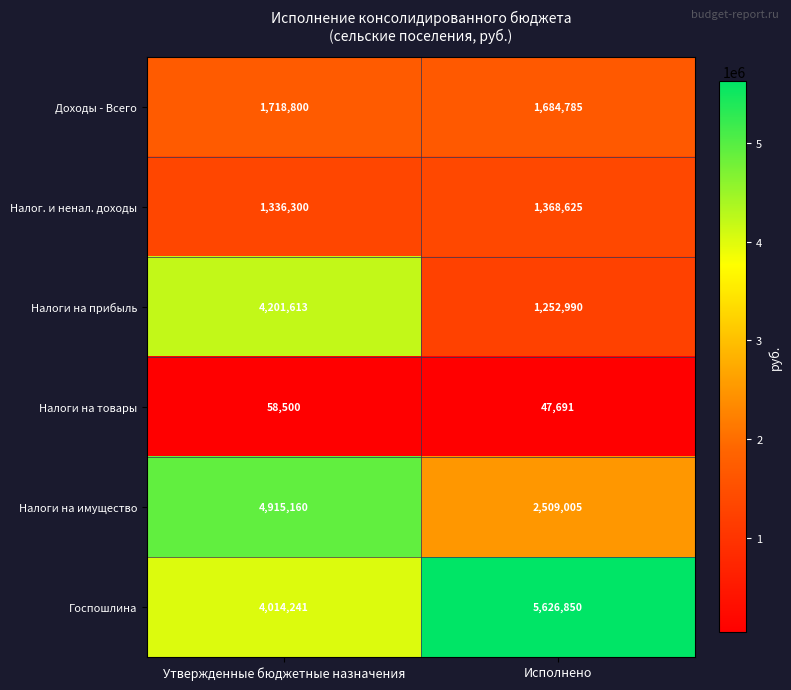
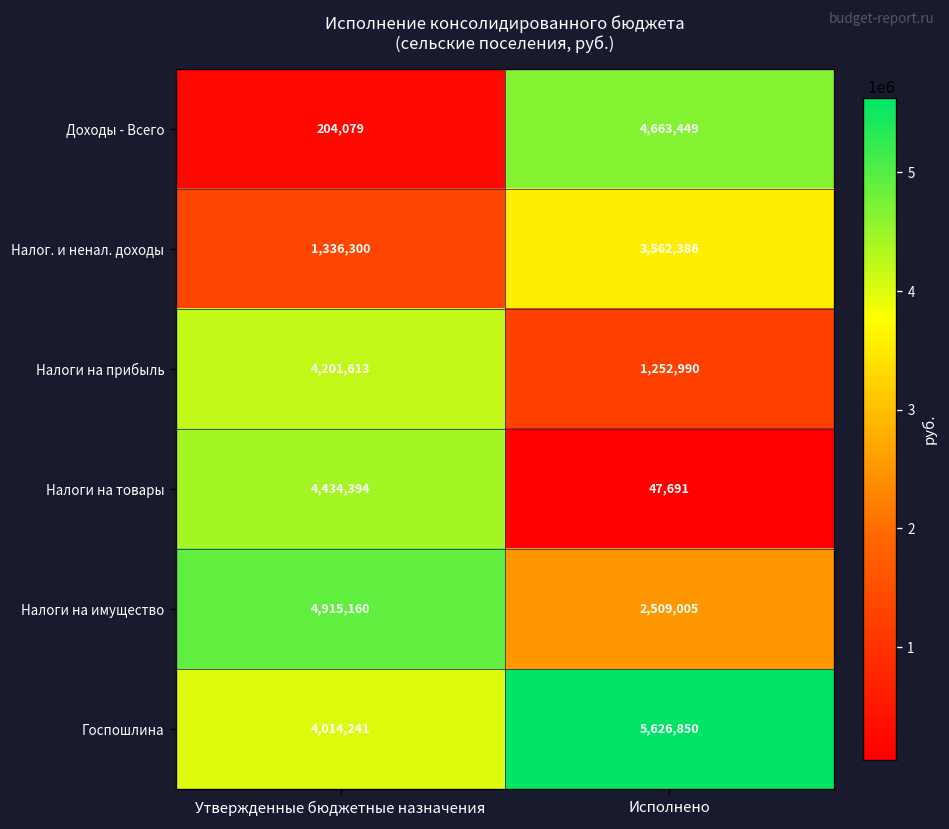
  {
    "Доходы - Всего": {
-     "Утвержденные бюджетные назначения": "1,718,800",
-     "Исполнено": "1,684,785"
+     "Утвержденные бюджетные назначения": "204,079",
+     "Исполнено": "4,663,449"
    },
    "Налог. и ненал. доходы": {
      "Утвержденные бюджетные назначения": "1,336,300",
-     "Исполнено": "1,368,625"
+     "Исполнено": "3,562,386"
    },
    "Налоги на прибыль": {
      "Утвержденные бюджетные назначения": "4,201,613",
      "Исполнено": "1,252,990"
    },
    "Налоги на товары": {
-     "Утвержденные бюджетные назначения": "58,500",
+     "Утвержденные бюджетные назначения": "4,434,394",
      "Исполнено": "47,691"
    },
    "Налоги на имущество": {
      "Утвержденные бюджетные назначения": "4,915,160",
      "Исполнено": "2,509,005"
    },
    "Госпошлина": {
      "Утвержденные бюджетные назначения": "4,014,241",
      "Исполнено": "5,626,850"
    }
  }
